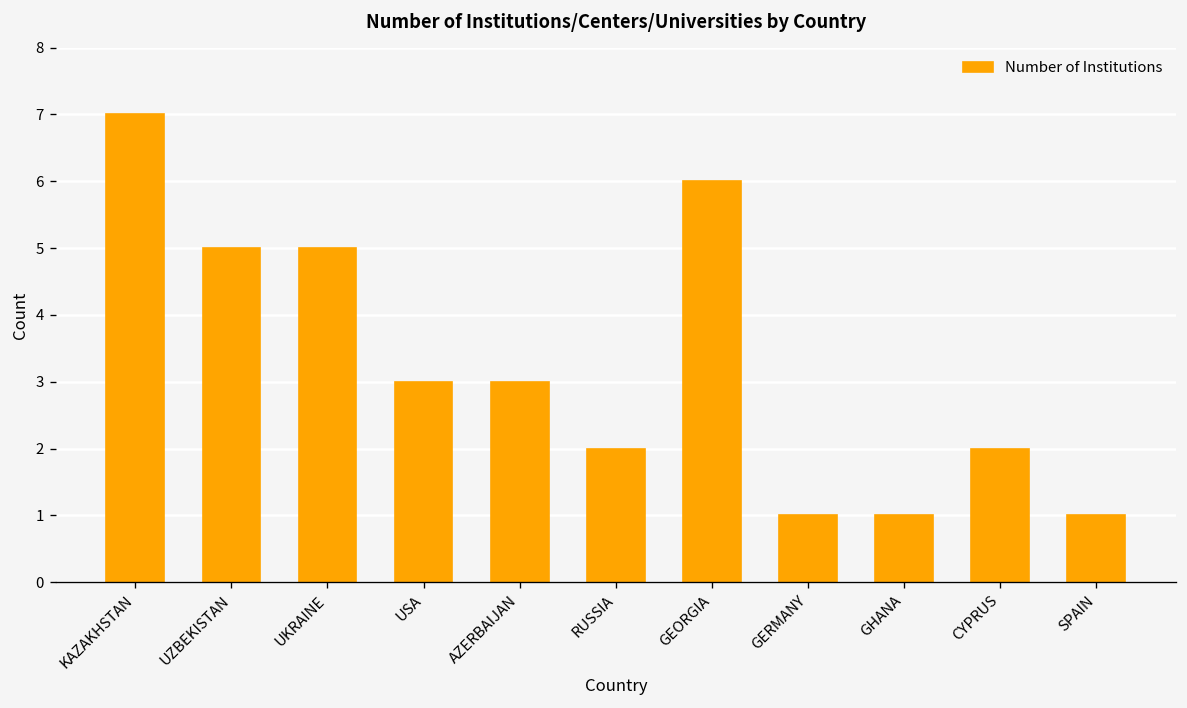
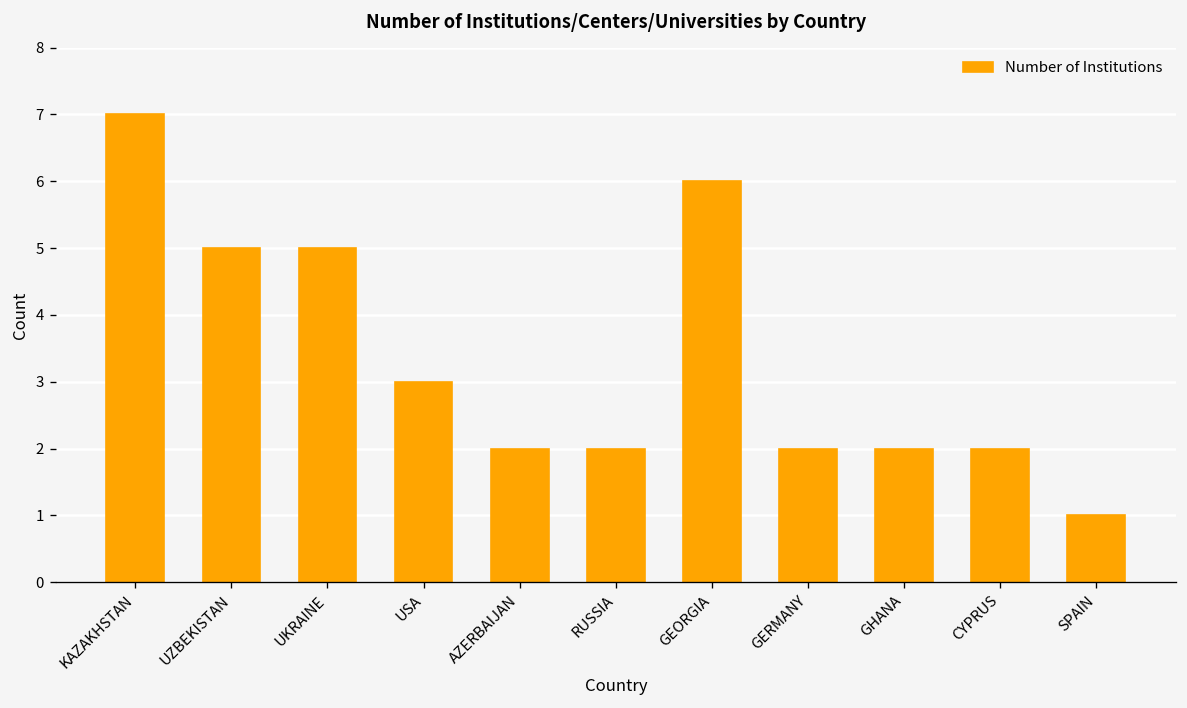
  {
    "KAZAKHSTAN": 7,
    "UZBEKISTAN": 5,
    "UKRAINE": 5,
    "USA": 3,
-   "AZERBAIJAN": 3,
+   "AZERBAIJAN": 2,
    "RUSSIA": 2,
    "GEORGIA": 6,
-   "GERMANY": 1,
-   "GHANA": 1,
+   "GERMANY": 2,
+   "GHANA": 2,
    "CYPRUS": 2,
    "SPAIN": 1
  }
